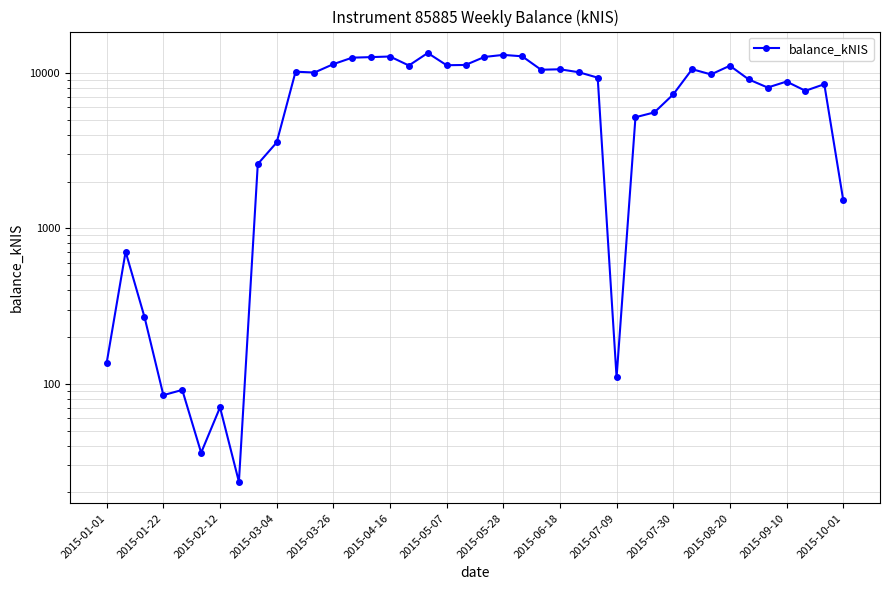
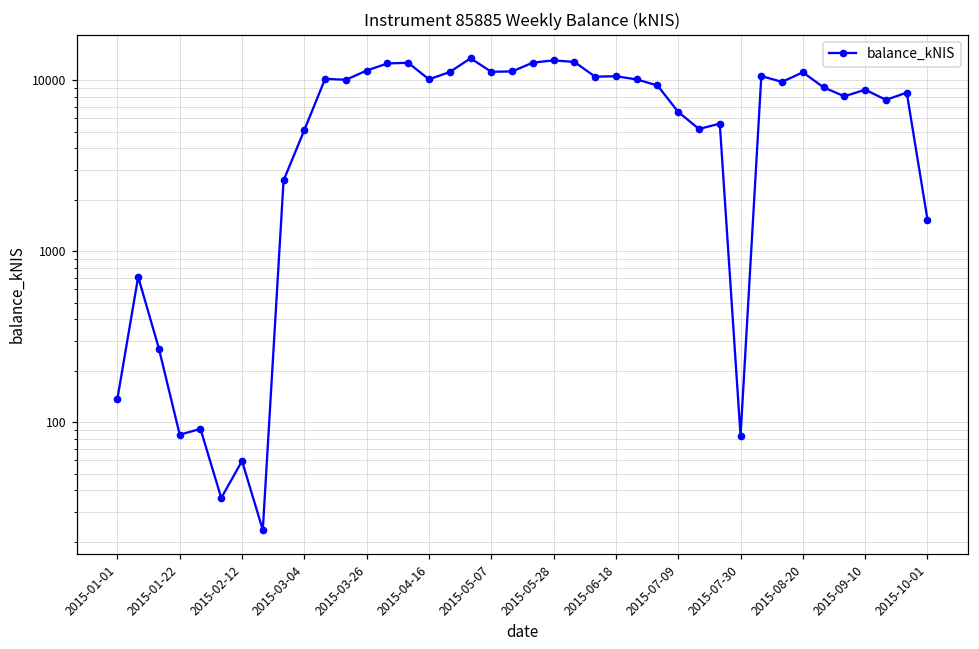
  {
    "2015-01-01": 140,
    "2015-01-22": 80,
-   "2015-02-12": 70,
-   "2015-03-04": 3600,
+   "2015-02-12": 59,
+   "2015-03-04": 5100,
    "2015-03-26": 11000,
-   "2015-04-16": 13000,
+   "2015-04-16": 10000,
    "2015-05-07": 11000,
    "2015-05-28": 13000,
    "2015-06-18": 11000,
-   "2015-07-09": 110,
-   "2015-07-30": 7000,
+   "2015-07-09": 6500,
+   "2015-07-30": 80,
    "2015-08-20": 11000,
    "2015-09-10": 9000,
    "2015-10-01": 1500
  }
